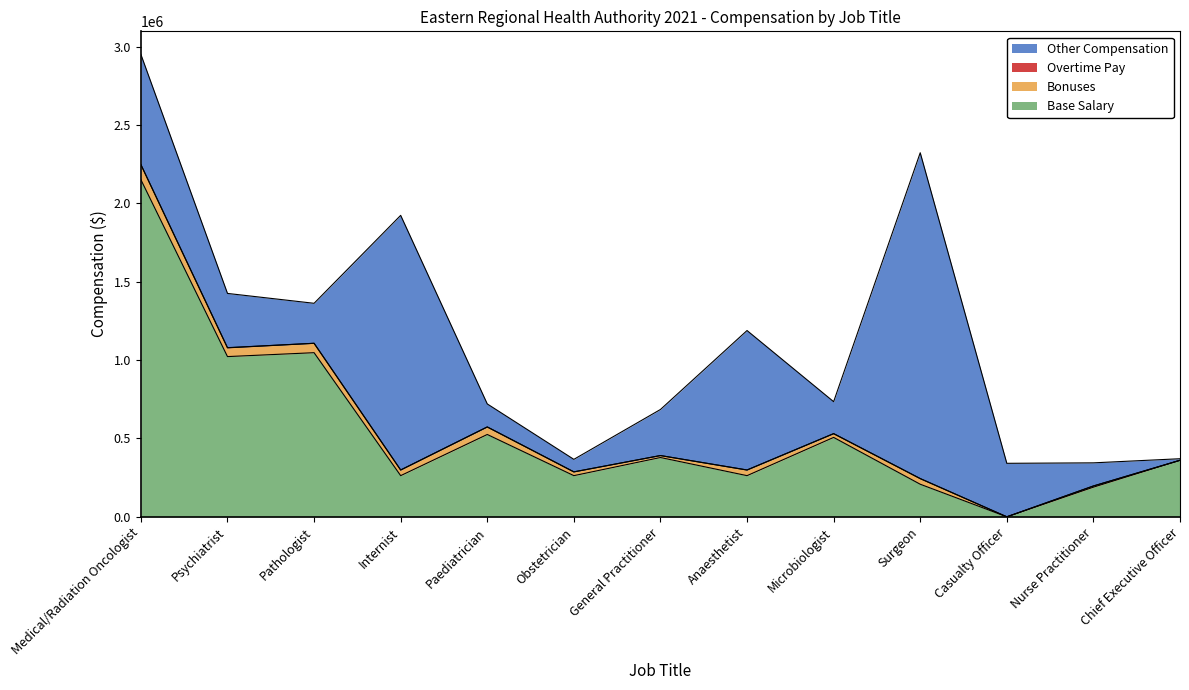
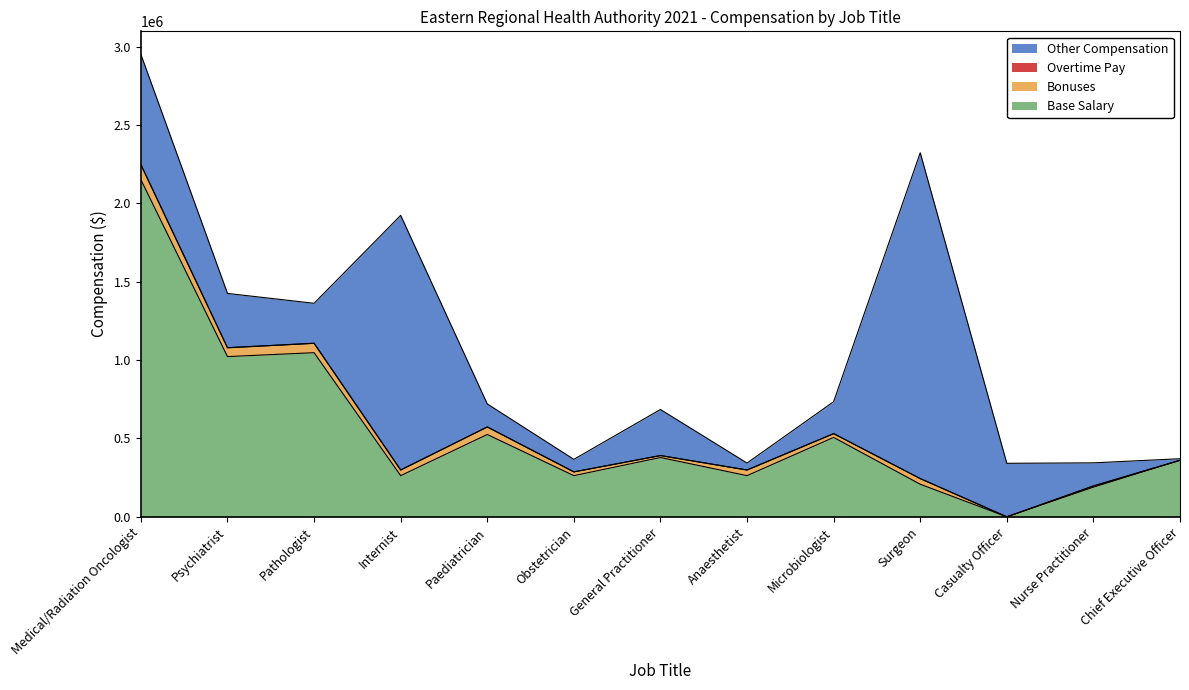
  {
    "Base Salary": {
      "Medical/Radiation Oncologist": 2150000,
      "Psychiatrist": 1020000,
      "Pathologist": 1050000,
      "Internist": 260000,
      "Paediatrician": 530000,
      "Obstetrician": 260000,
      "Anaesthetist": 260000,
      "Microbiologist": 510000,
      "Surgeon": 210000
    },
    "Overtime Pay": {
      "Psychiatrist": 60000
    },
    "Other Compensation": {
      "Medical/Radiation Oncologist": 700000,
      "Psychiatrist": 350000,
      "Pathologist": 260000,
      "Internist": 1620000,
      "Paediatrician": 150000,
      "Obstetrician": 80000,
      "General Practitioner": 290000,
-     "Anaesthetist": 890000,
+     "Anaesthetist": 40000,
      "Microbiologist": 200000,
      "Surgeon": 2080000,
      "Casualty Officer": 340000,
      "Nurse Practitioner": 150000
    }
  }
